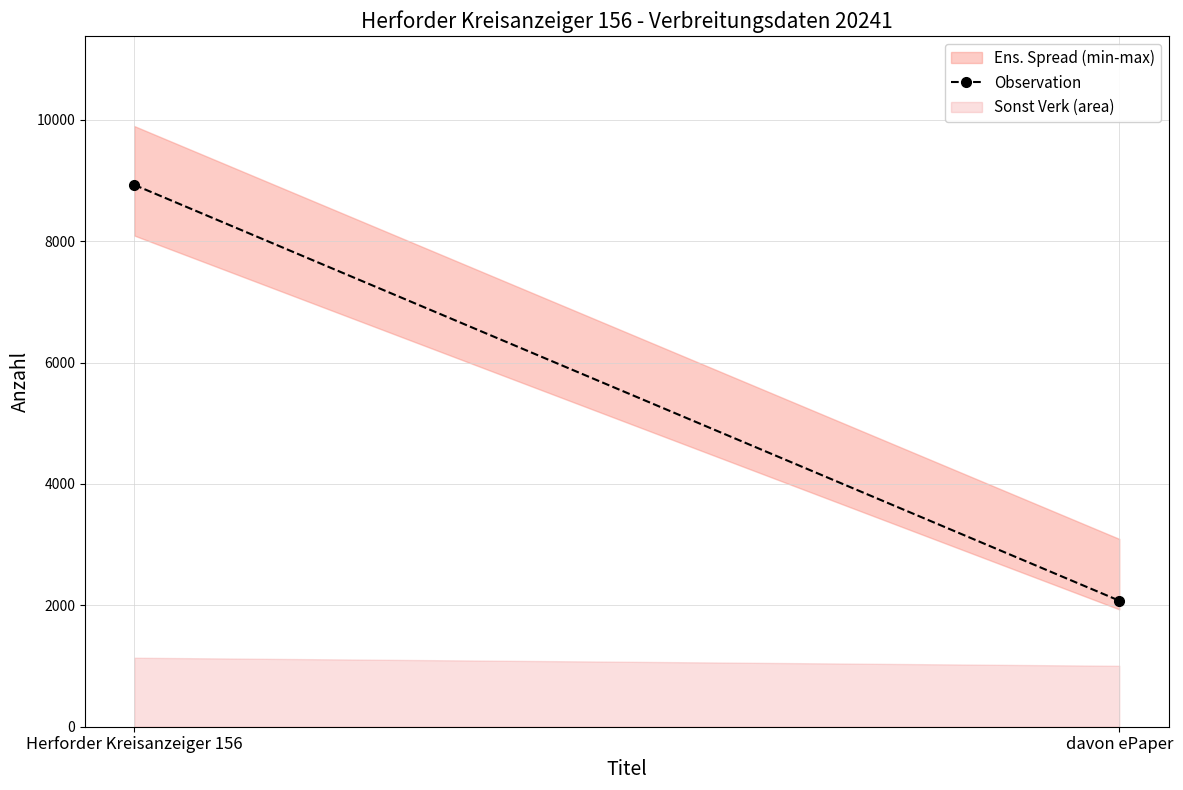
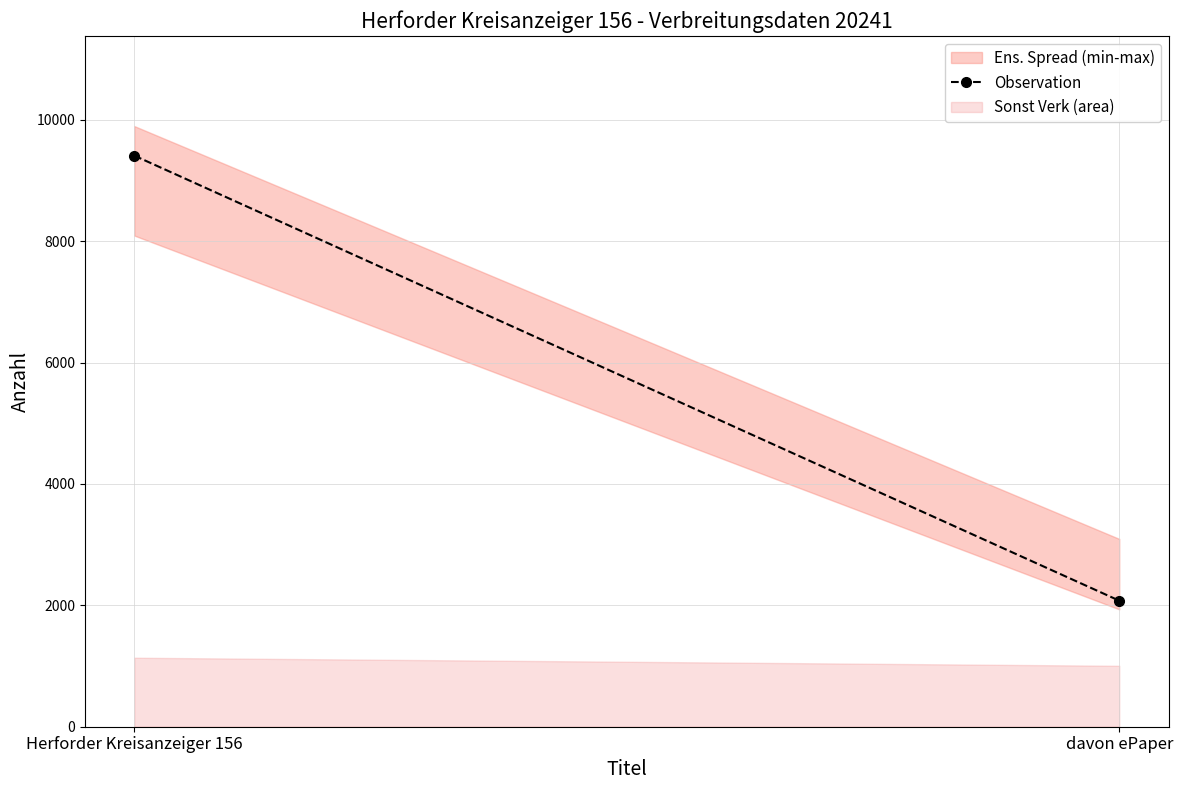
  {
    "Observation": {
-     "Herforder Kreisanzeiger 156": 8900,
+     "Herforder Kreisanzeiger 156": 9400,
      "davon ePaper": 2100
    }
  }
